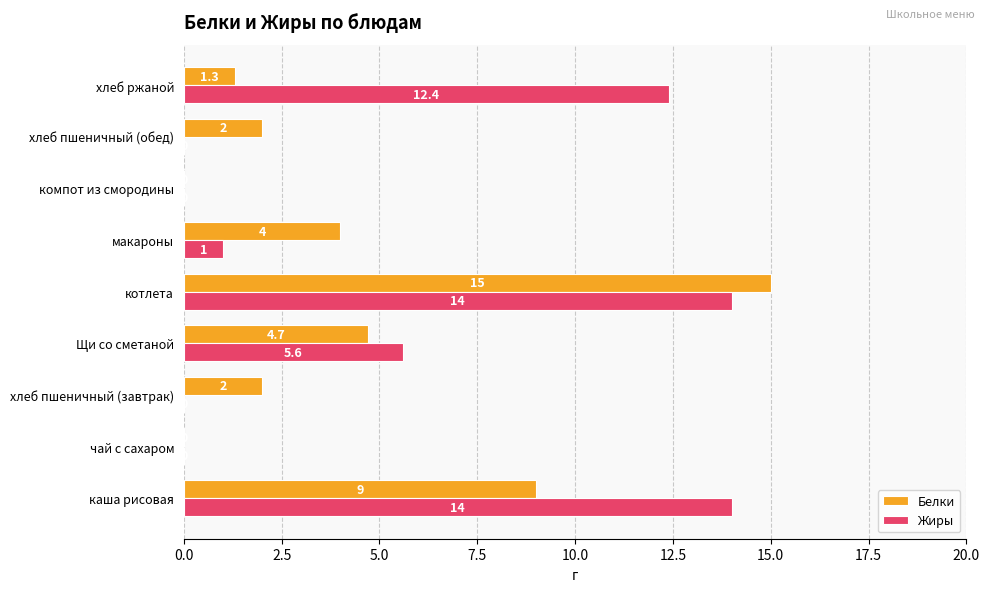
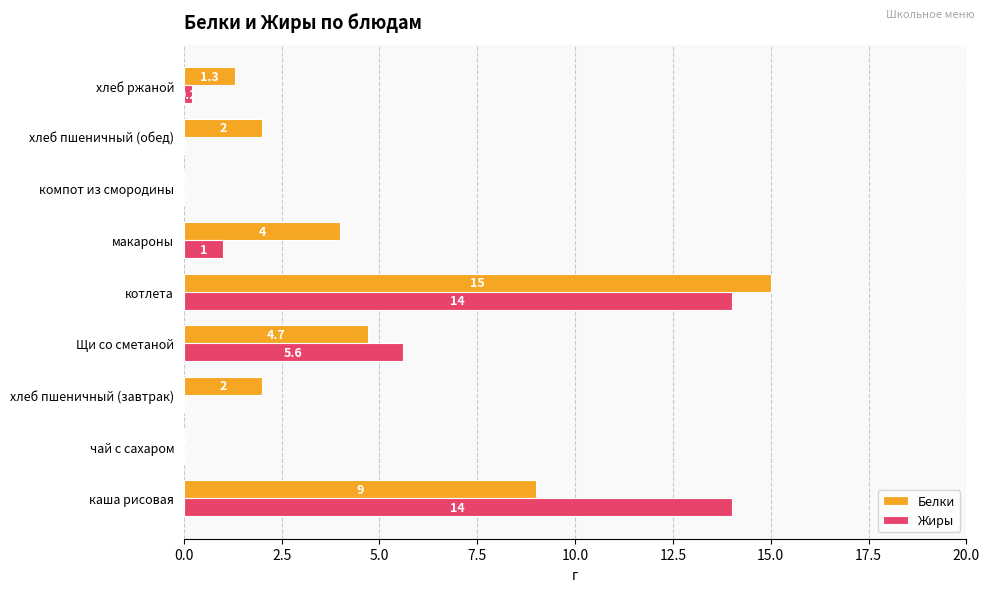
  {
    "Белки": {
      "хлеб ржаной": 1.3,
      "хлеб пшеничный (обед)": 2,
      "макароны": 4,
      "котлета": 15,
      "Щи со сметаной": 4.7,
      "хлеб пшеничный (завтрак)": 2,
      "каша рисовая": 9
    },
    "Жиры": {
-     "хлеб ржаной": 12.4,
+     "хлеб ржаной": 0.2,
      "хлеб пшеничный (обед)": 0.0,
      "компот из смородины": 0.0,
      "хлеб пшеничный (завтрак)": 0.0,
      "чай с сахаром": 0.0
    }
  }
